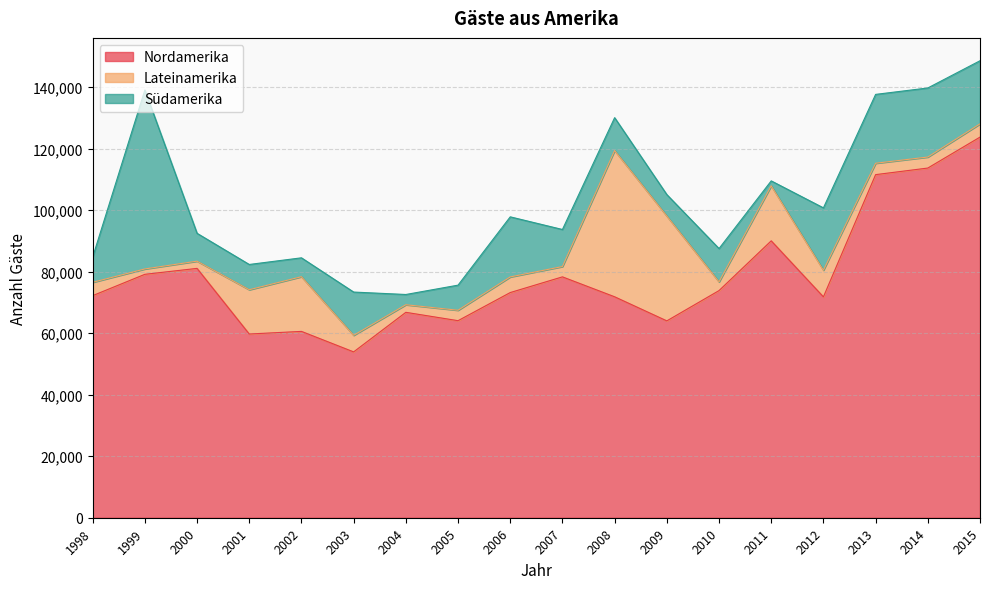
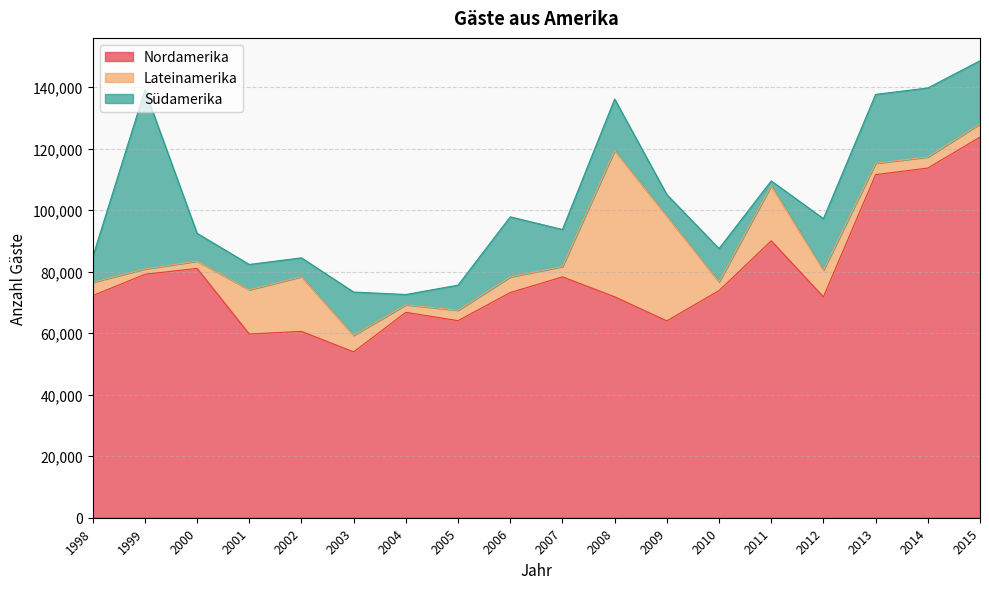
  {
    "Nordamerika": {
      "1998": "72,000",
      "1999": "79,000",
      "2000": "81,000",
      "2001": "60,000",
      "2002": "61,000",
      "2003": "54,000",
      "2004": "67,000",
      "2005": "64,000",
      "2006": "73,000",
      "2007": "78,000",
      "2008": "72,000",
      "2009": "64,000",
      "2010": "74,000",
      "2011": "90,000",
      "2012": "72,000",
      "2013": "112,000",
      "2014": "114,000",
      "2015": "124,000"
    },
    "Lateinamerika": {
      "1998": "4,000",
      "1999": "2,000",
      "2000": "2,000",
      "2001": "14,000",
      "2002": "18,000",
      "2003": "5,000",
      "2004": "2,000",
      "2005": "3,000",
      "2006": "5,000",
      "2007": "3,000",
      "2008": "48,000",
      "2009": "34,000",
      "2010": "3,000",
      "2011": "18,000",
      "2012": "9,000",
      "2013": "4,000",
      "2014": "4,000",
      "2015": "4,000"
    },
    "Südamerika": {
      "1998": "8,000",
      "2000": "9,000",
      "2001": "8,000",
      "2002": "6,000",
      "2003": "14,000",
      "2004": "3,000",
      "2005": "8,000",
      "2006": "20,000",
      "2007": "12,000",
-     "2008": "11,000",
+     "2008": "17,000",
      "2009": "7,000",
      "2010": "11,000",
      "2011": "2,000",
-     "2012": "20,000",
+     "2012": "17,000",
      "2013": "22,000",
      "2014": "22,000",
      "2015": "21,000"
    }
  }
